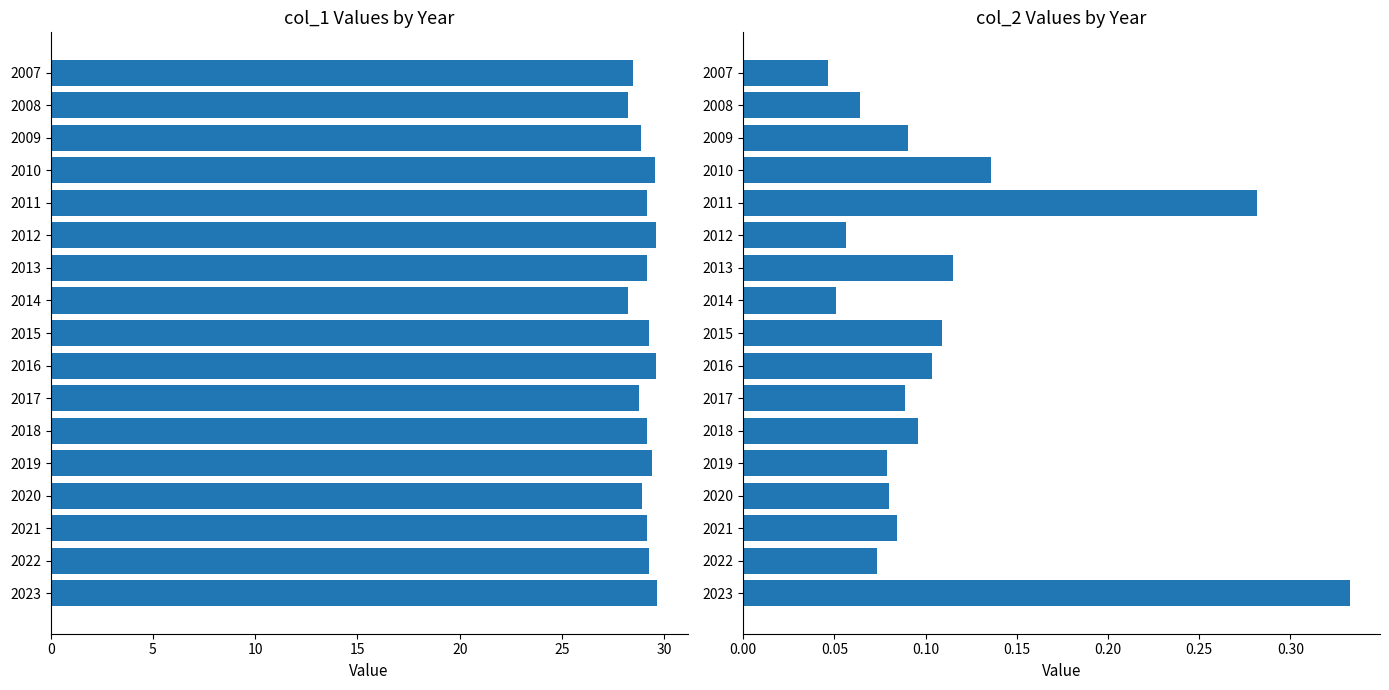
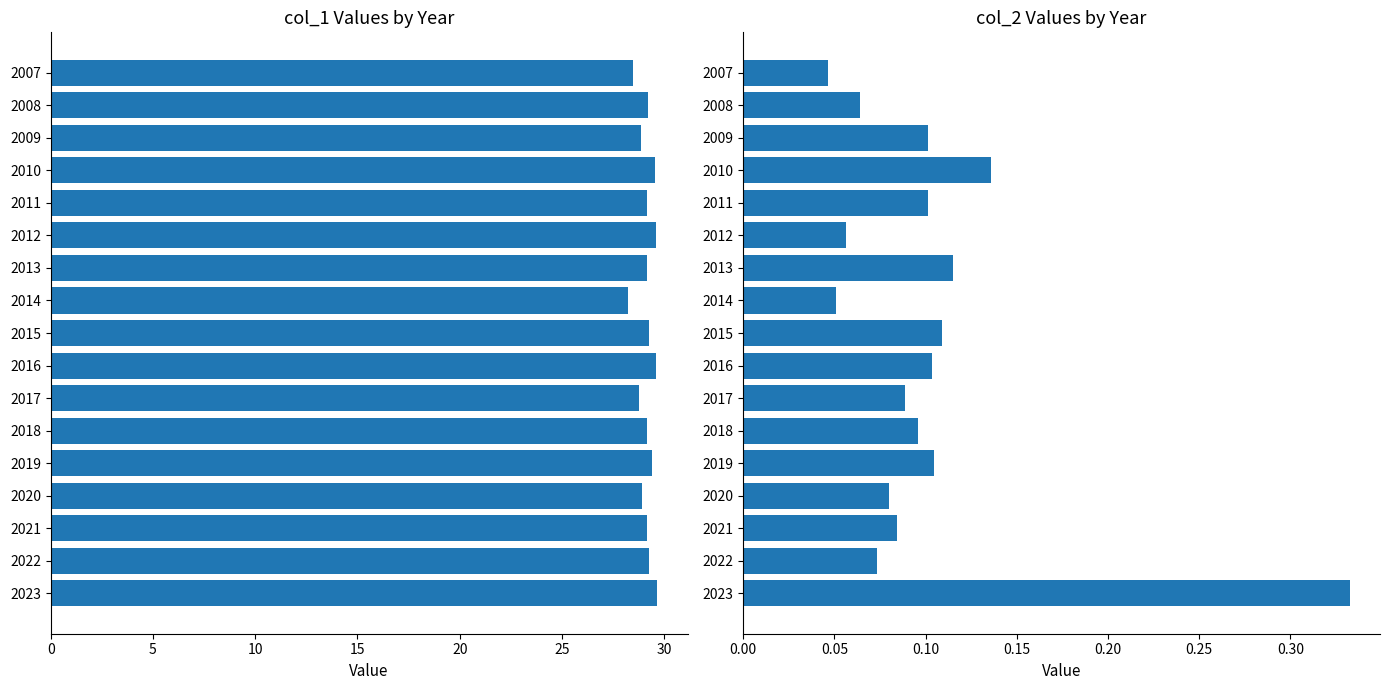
  {
    "col_1 Values by Year": {
      "2007": 28.5,
-     "2008": 28.2,
+     "2008": 29.2,
      "2009": 28.9,
      "2010": 29.6,
      "2011": 29.2,
      "2012": 29.6,
      "2013": 29.1,
      "2014": 28.2,
      "2015": 29.2,
      "2016": 29.6,
      "2017": 28.8,
      "2018": 29.1,
      "2019": 29.4,
      "2020": 28.9,
      "2021": 29.2,
      "2022": 29.2,
      "2023": 29.7
    },
    "col_2 Values by Year": {
      "2007": 0.047,
      "2008": 0.064,
-     "2009": 0.091,
+     "2009": 0.101,
      "2010": 0.136,
-     "2011": 0.282,
+     "2011": 0.101,
      "2012": 0.056,
      "2013": 0.115,
      "2014": 0.051,
      "2015": 0.109,
      "2016": 0.103,
      "2017": 0.089,
      "2018": 0.096,
-     "2019": 0.079,
+     "2019": 0.105,
      "2020": 0.080,
      "2021": 0.084,
      "2022": 0.073,
      "2023": 0.332
    }
  }
